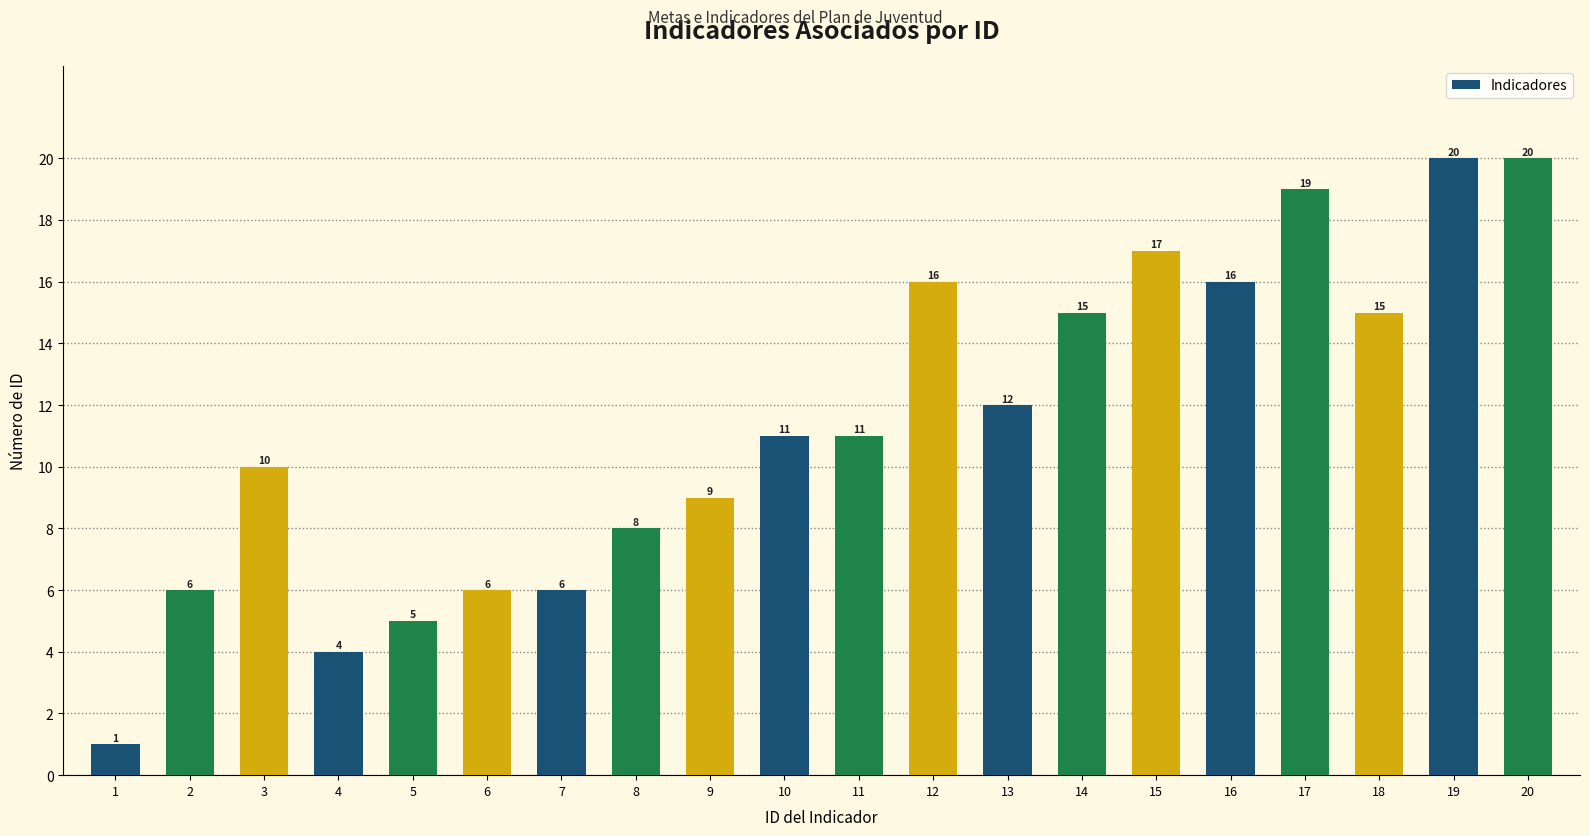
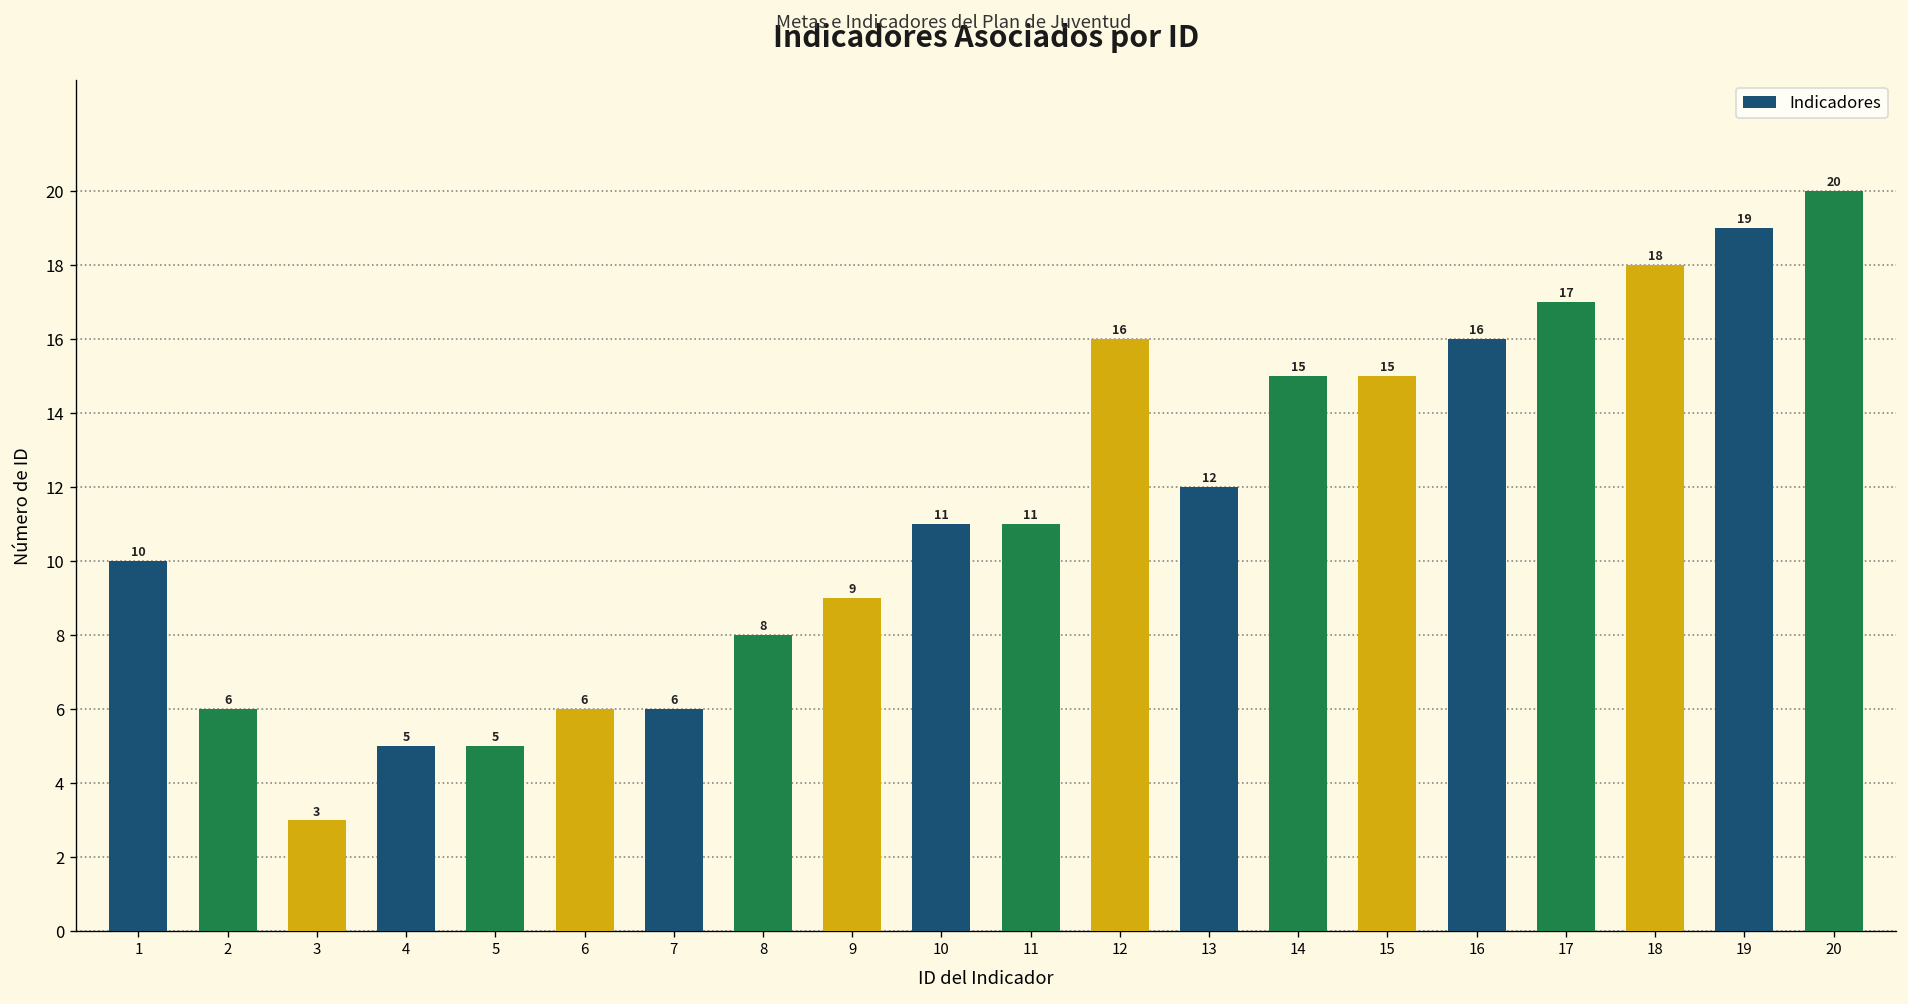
  {
-   "1": 1,
+   "1": 10,
    "2": 6,
-   "3": 10,
-   "4": 4,
+   "3": 3,
+   "4": 5,
    "5": 5,
    "6": 6,
    "7": 6,
    "8": 8,
    "9": 9,
    "10": 11,
    "11": 11,
    "12": 16,
    "13": 12,
    "14": 15,
-   "15": 17,
+   "15": 15,
    "16": 16,
-   "17": 19,
-   "18": 15,
-   "19": 20,
+   "17": 17,
+   "18": 18,
+   "19": 19,
    "20": 20
  }
